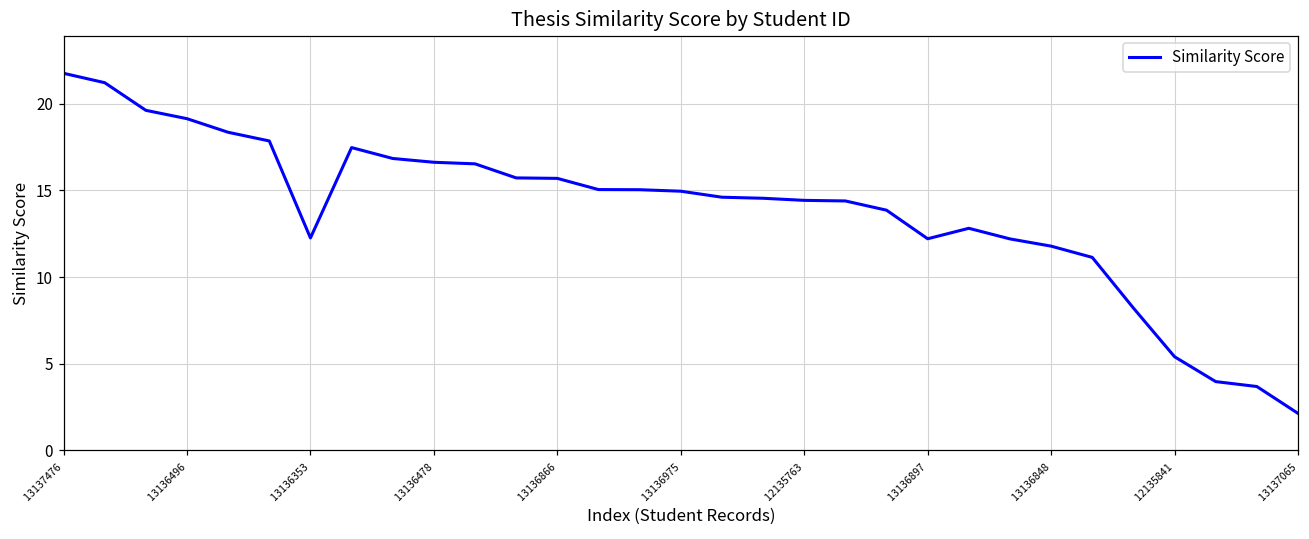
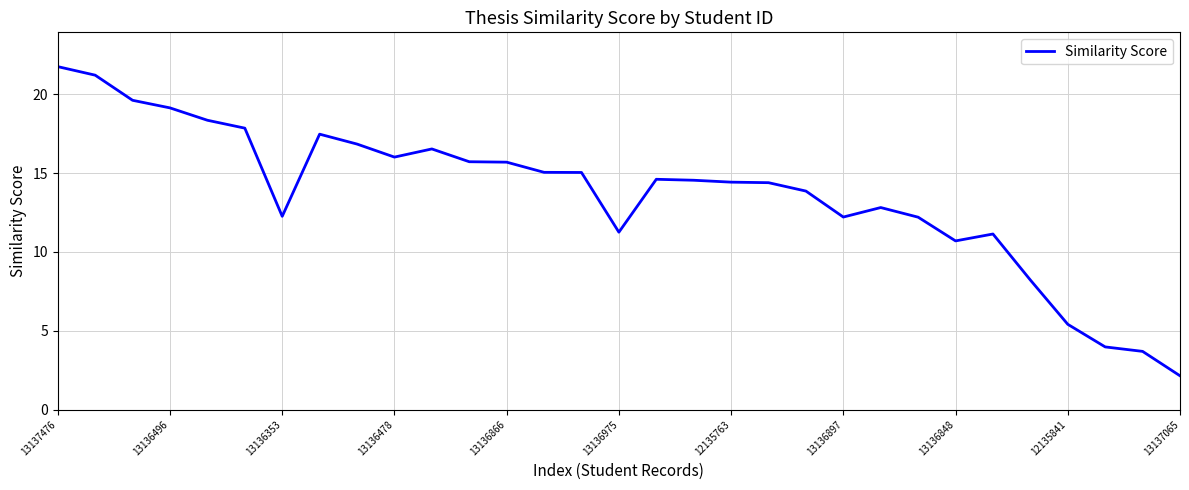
  {
    "13137476": 21.8,
    "13136496": 19.1,
    "13136353": 12.3,
-   "13136478": 16.6,
+   "13136478": 16.0,
    "13136866": 15.7,
-   "13136975": 15.0,
+   "13136975": 11.3,
    "12135763": 14.4,
    "13136897": 12.2,
-   "13136848": 11.8,
+   "13136848": 10.7,
    "12135841": 5.4,
    "13137065": 2.1
  }
